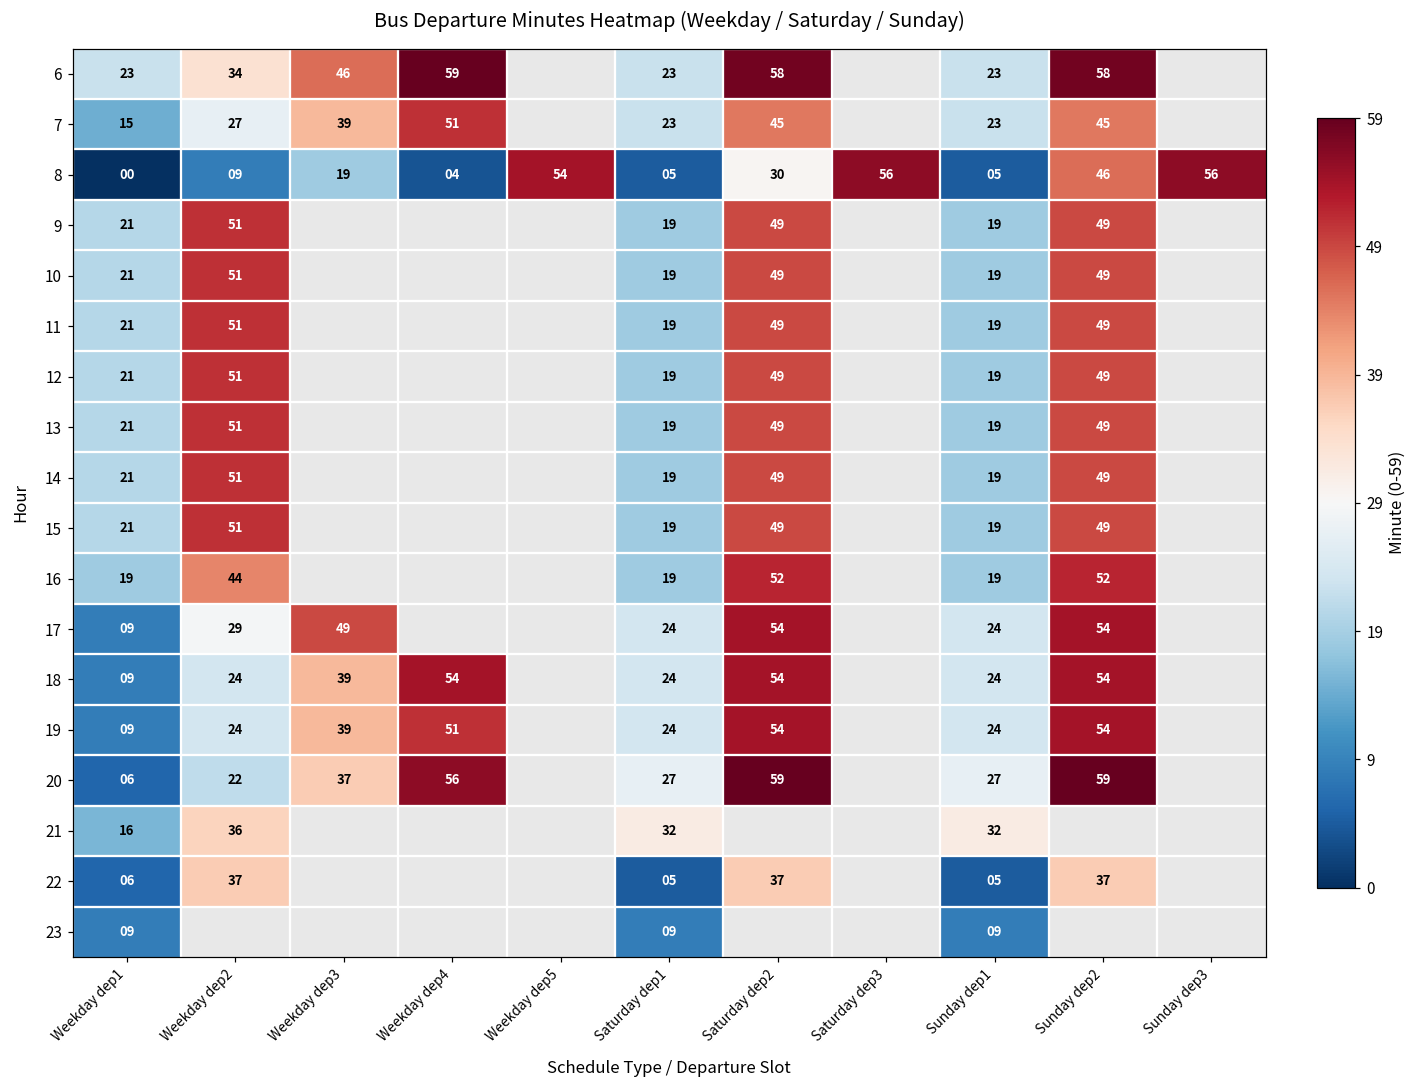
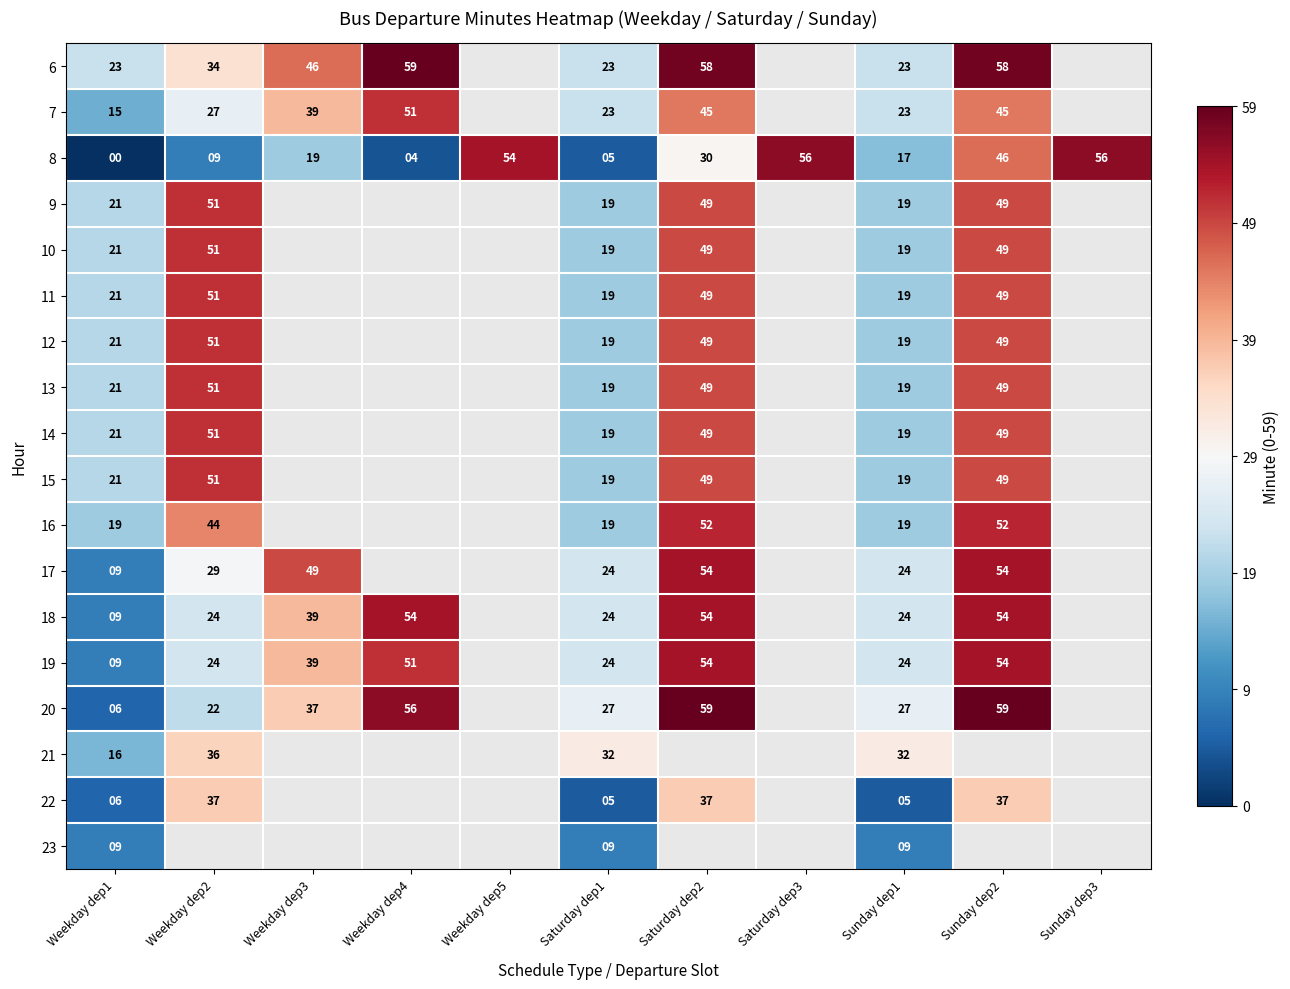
  {
    "6": {
      "Weekday dep1": "23",
      "Weekday dep2": "34",
      "Weekday dep3": "46",
      "Weekday dep4": "59",
      "Saturday dep1": "23",
      "Saturday dep2": "58",
      "Sunday dep1": "23",
      "Sunday dep2": "58"
    },
    "7": {
      "Weekday dep1": "15",
      "Weekday dep2": "27",
      "Weekday dep3": "39",
      "Weekday dep4": "51",
      "Saturday dep1": "23",
      "Saturday dep2": "45",
      "Sunday dep1": "23",
      "Sunday dep2": "45"
    },
    "8": {
      "Weekday dep1": "00",
      "Weekday dep2": "09",
      "Weekday dep3": "19",
      "Weekday dep4": "04",
      "Weekday dep5": "54",
      "Saturday dep1": "05",
      "Saturday dep2": "30",
      "Saturday dep3": "56",
-     "Sunday dep1": "05",
+     "Sunday dep1": "17",
      "Sunday dep2": "46",
      "Sunday dep3": "56"
    },
    "9": {
      "Weekday dep1": "21",
      "Weekday dep2": "51",
      "Saturday dep1": "19",
      "Saturday dep2": "49",
      "Sunday dep1": "19",
      "Sunday dep2": "49"
    },
    "10": {
      "Weekday dep1": "21",
      "Weekday dep2": "51",
      "Saturday dep1": "19",
      "Saturday dep2": "49",
      "Sunday dep1": "19",
      "Sunday dep2": "49"
    },
    "11": {
      "Weekday dep1": "21",
      "Weekday dep2": "51",
      "Saturday dep1": "19",
      "Saturday dep2": "49",
      "Sunday dep1": "19",
      "Sunday dep2": "49"
    },
    "12": {
      "Weekday dep1": "21",
      "Weekday dep2": "51",
      "Saturday dep1": "19",
      "Saturday dep2": "49",
      "Sunday dep1": "19",
      "Sunday dep2": "49"
    },
    "13": {
      "Weekday dep1": "21",
      "Weekday dep2": "51",
      "Saturday dep1": "19",
      "Saturday dep2": "49",
      "Sunday dep1": "19",
      "Sunday dep2": "49"
    },
    "14": {
      "Weekday dep1": "21",
      "Weekday dep2": "51",
      "Saturday dep1": "19",
      "Saturday dep2": "49",
      "Sunday dep1": "19",
      "Sunday dep2": "49"
    },
    "15": {
      "Weekday dep1": "21",
      "Weekday dep2": "51",
      "Saturday dep1": "19",
      "Saturday dep2": "49",
      "Sunday dep1": "19",
      "Sunday dep2": "49"
    },
    "16": {
      "Weekday dep1": "19",
      "Weekday dep2": "44",
      "Saturday dep1": "19",
      "Saturday dep2": "52",
      "Sunday dep1": "19",
      "Sunday dep2": "52"
    },
    "17": {
      "Weekday dep1": "09",
      "Weekday dep2": "29",
      "Weekday dep3": "49",
      "Saturday dep1": "24",
      "Saturday dep2": "54",
      "Sunday dep1": "24",
      "Sunday dep2": "54"
    },
    "18": {
      "Weekday dep1": "09",
      "Weekday dep2": "24",
      "Weekday dep3": "39",
      "Weekday dep4": "54",
      "Saturday dep1": "24",
      "Saturday dep2": "54",
      "Sunday dep1": "24",
      "Sunday dep2": "54"
    },
    "19": {
      "Weekday dep1": "09",
      "Weekday dep2": "24",
      "Weekday dep3": "39",
      "Weekday dep4": "51",
      "Saturday dep1": "24",
      "Saturday dep2": "54",
      "Sunday dep1": "24",
      "Sunday dep2": "54"
    },
    "20": {
      "Weekday dep1": "06",
      "Weekday dep2": "22",
      "Weekday dep3": "37",
      "Weekday dep4": "56",
      "Saturday dep1": "27",
      "Saturday dep2": "59",
      "Sunday dep1": "27",
      "Sunday dep2": "59"
    },
    "21": {
      "Weekday dep1": "16",
      "Weekday dep2": "36",
      "Saturday dep1": "32",
      "Sunday dep1": "32"
    },
    "22": {
      "Weekday dep1": "06",
      "Weekday dep2": "37",
      "Saturday dep1": "05",
      "Saturday dep2": "37",
      "Sunday dep1": "05",
      "Sunday dep2": "37"
    },
    "23": {
      "Weekday dep1": "09",
      "Saturday dep1": "09",
      "Sunday dep1": "09"
    }
  }
